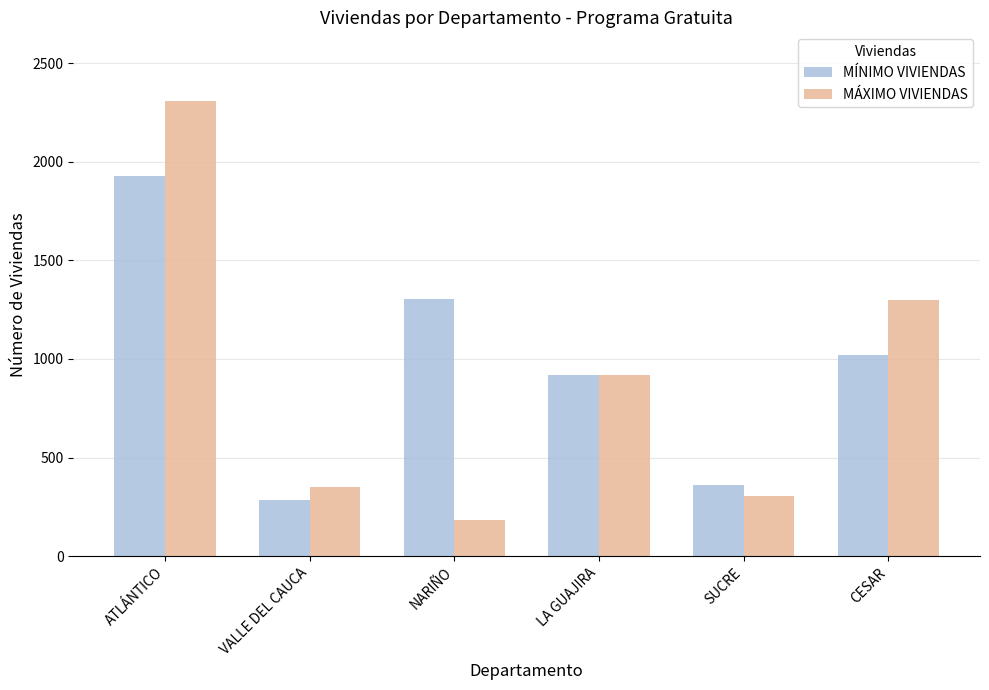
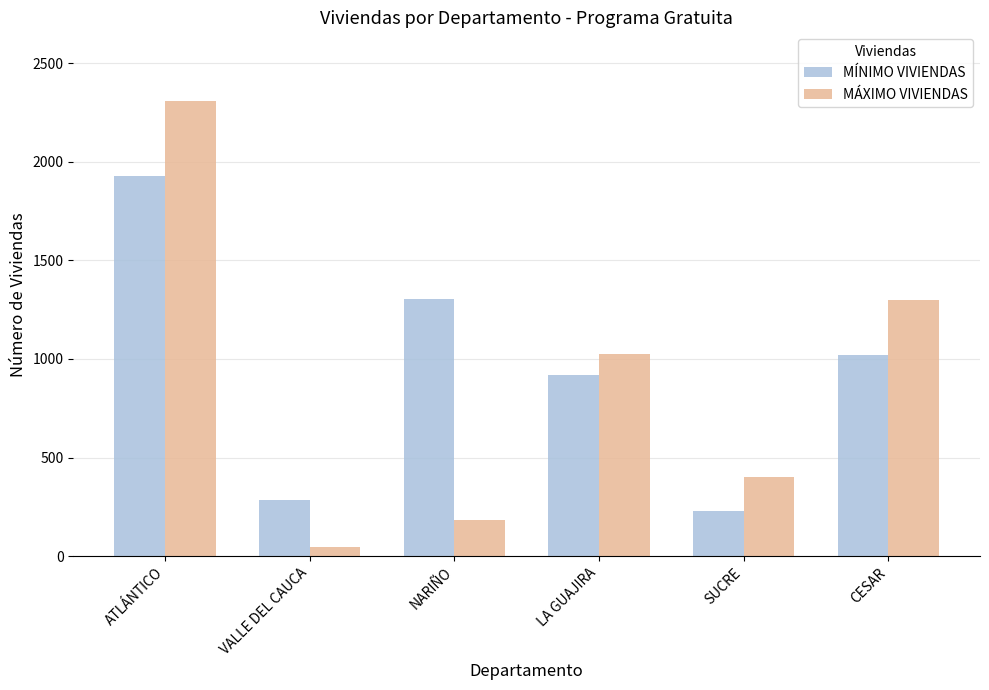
  {
    "MÍNIMO VIVIENDAS": {
      "ATLÁNTICO": 1930,
      "VALLE DEL CAUCA": 290,
      "NARIÑO": 1300,
      "LA GUAJIRA": 920,
-     "SUCRE": 360,
+     "SUCRE": 230,
      "CESAR": 1020
    },
    "MÁXIMO VIVIENDAS": {
      "ATLÁNTICO": 2310,
-     "VALLE DEL CAUCA": 350,
+     "VALLE DEL CAUCA": 50,
      "NARIÑO": 180,
-     "LA GUAJIRA": 920,
-     "SUCRE": 310,
+     "LA GUAJIRA": 1020,
+     "SUCRE": 400,
      "CESAR": 1300
    }
  }
